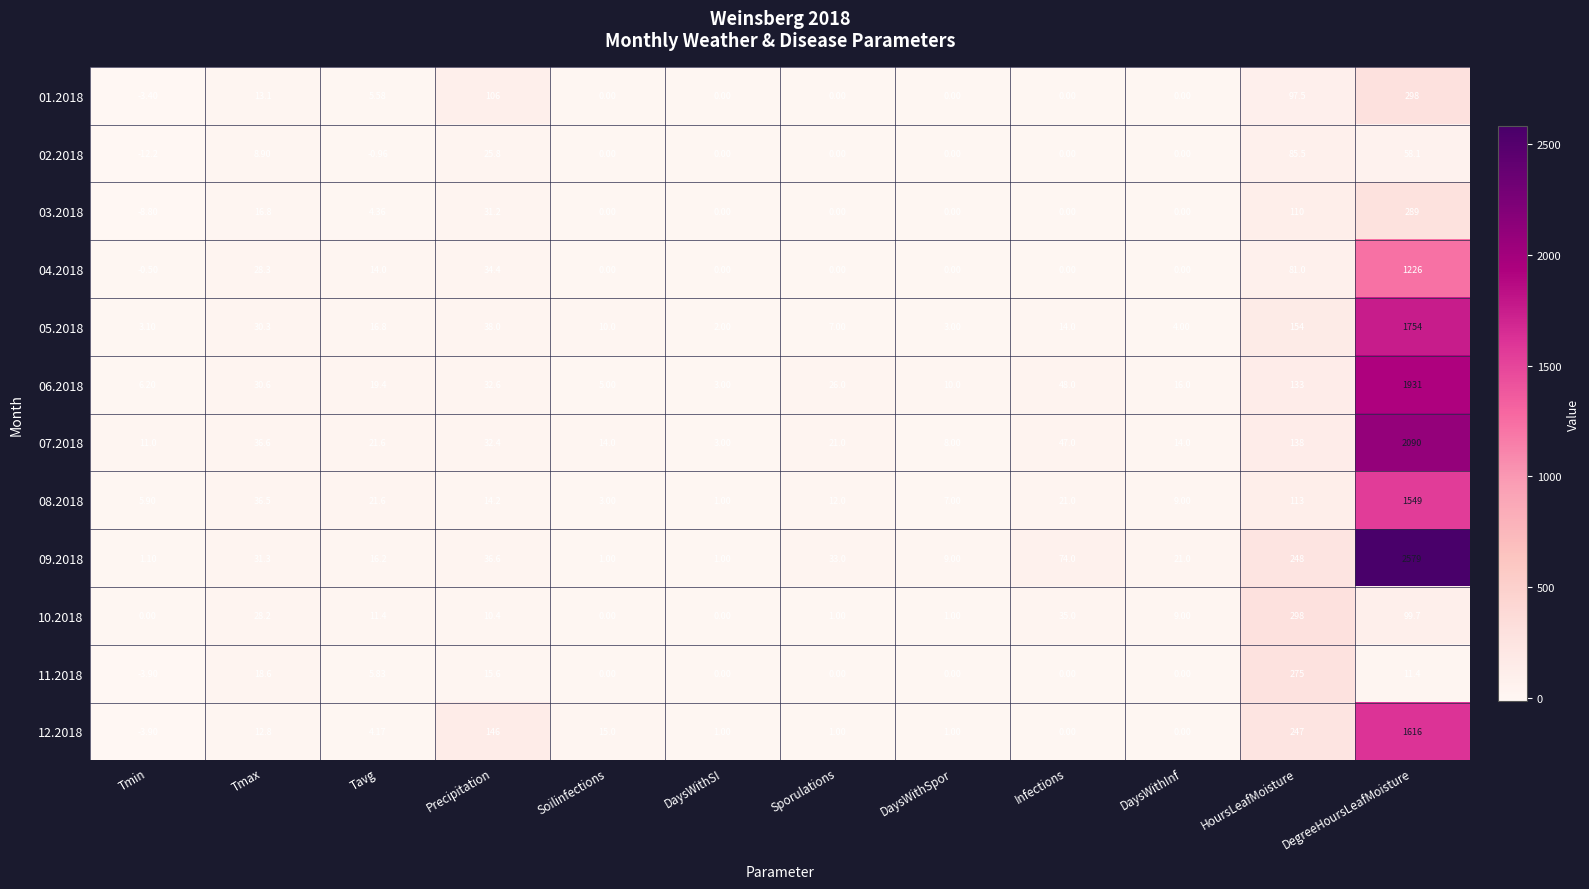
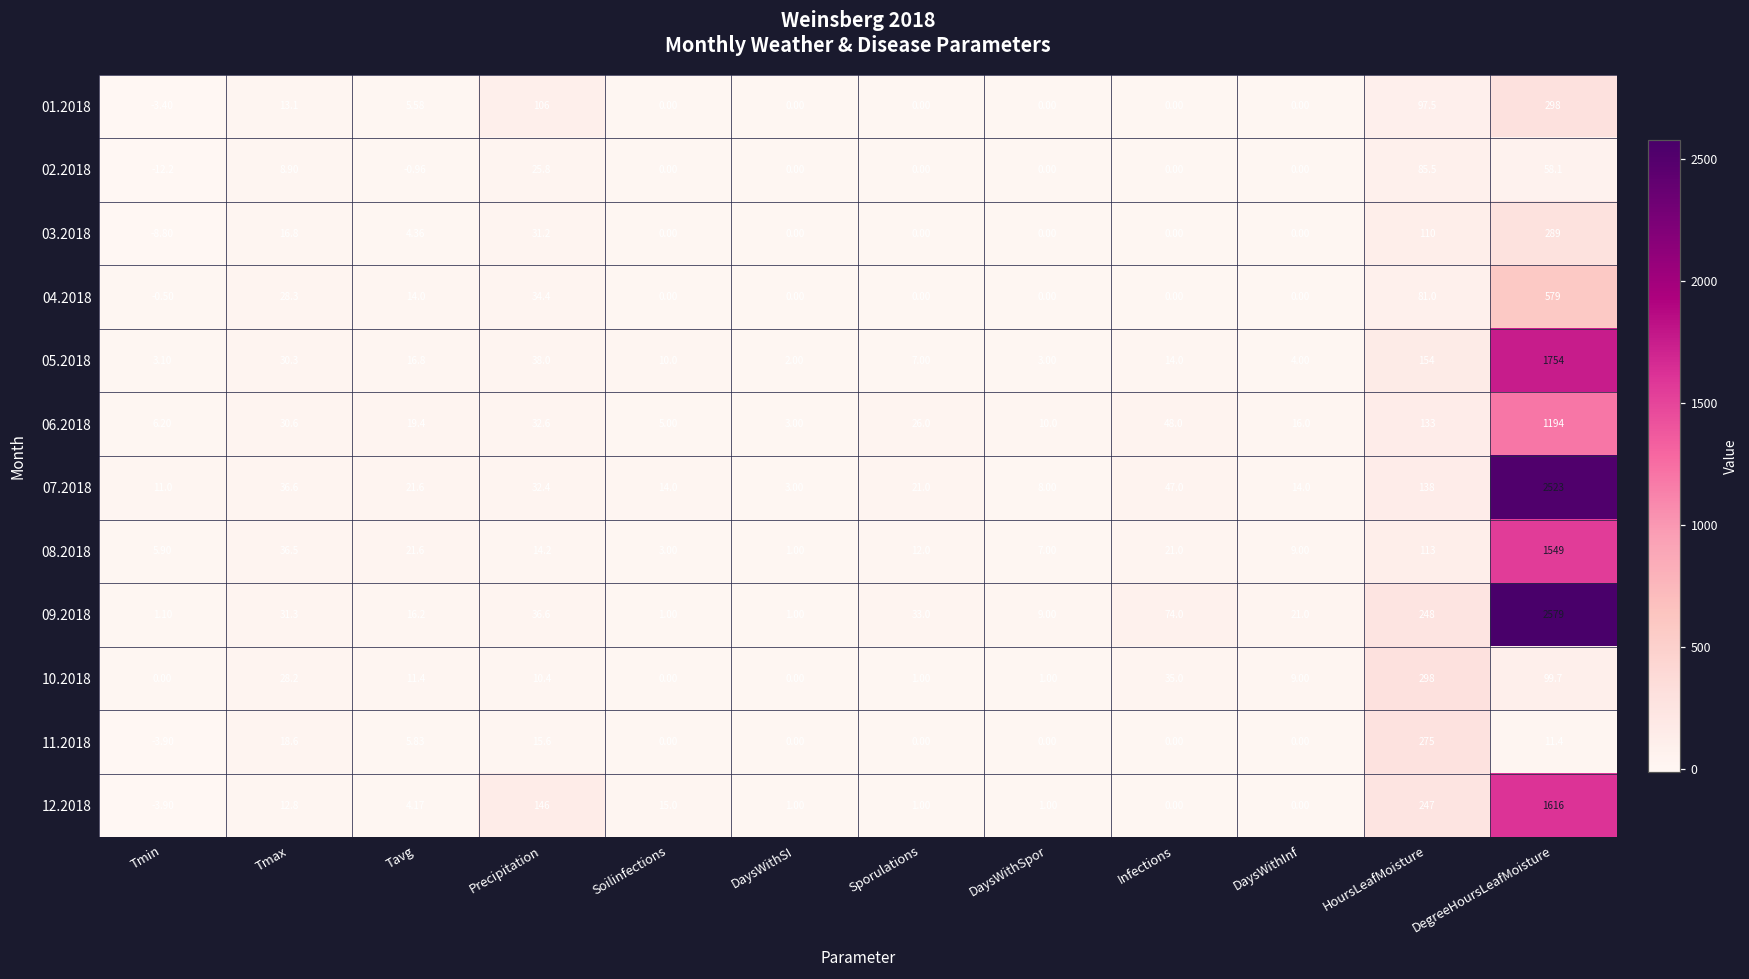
  {
    "04.2018": {
-     "DegreeHoursLeafMoisture": 1226
+     "DegreeHoursLeafMoisture": 579
    },
    "05.2018": {
      "DegreeHoursLeafMoisture": 1754
    },
    "06.2018": {
-     "DegreeHoursLeafMoisture": 1931
+     "DegreeHoursLeafMoisture": 1194
    },
    "07.2018": {
-     "DegreeHoursLeafMoisture": 2090
+     "DegreeHoursLeafMoisture": 2523
    },
    "08.2018": {
      "DegreeHoursLeafMoisture": 1549
    },
    "09.2018": {
      "DegreeHoursLeafMoisture": 2579
    },
    "12.2018": {
      "DegreeHoursLeafMoisture": 1616
    }
  }
